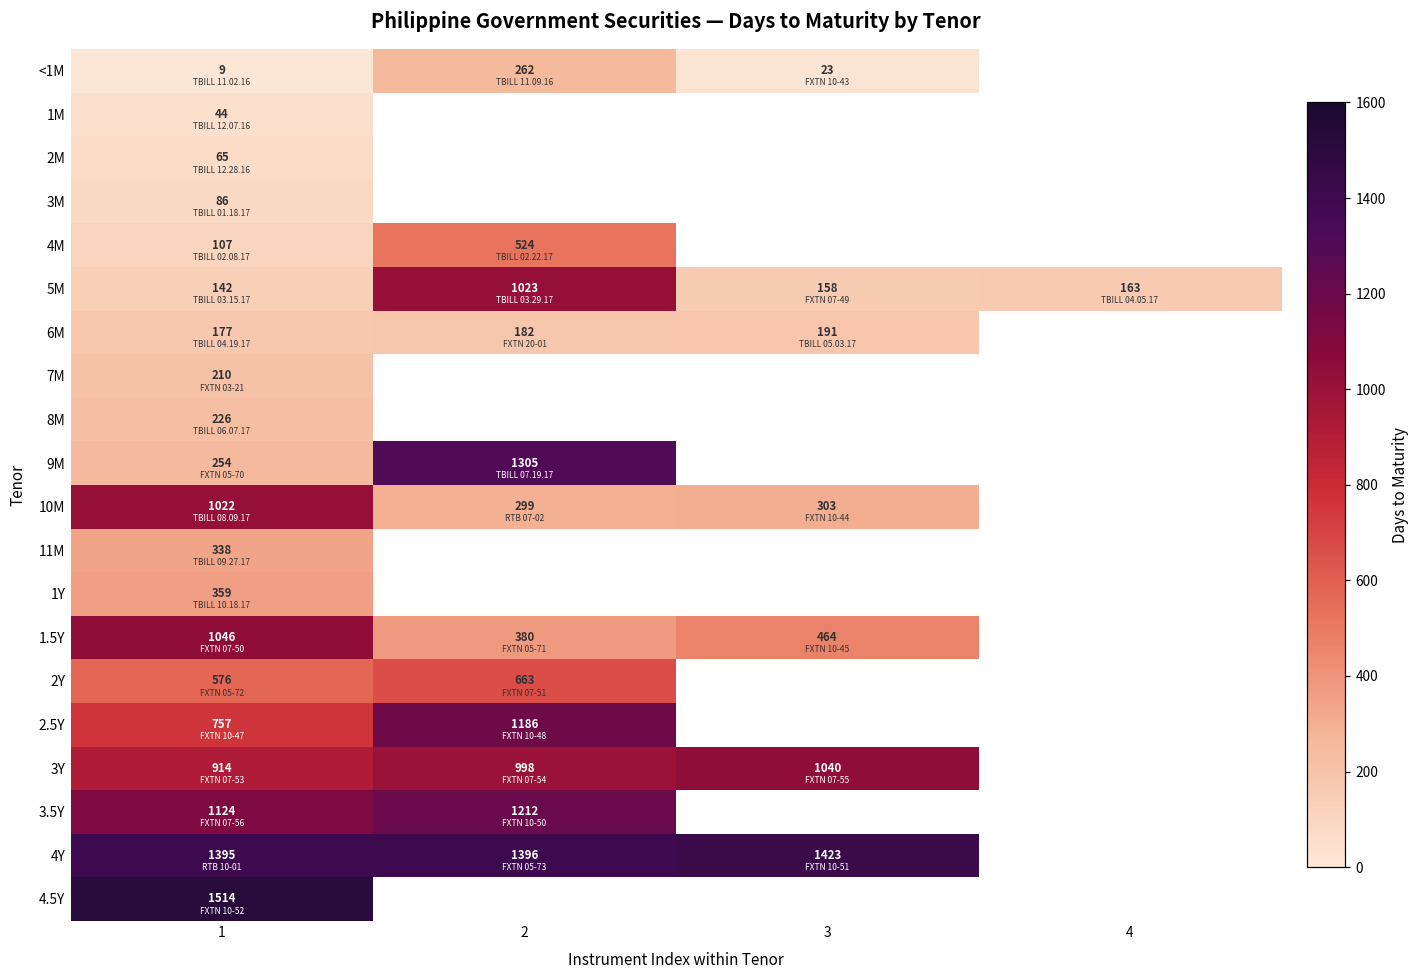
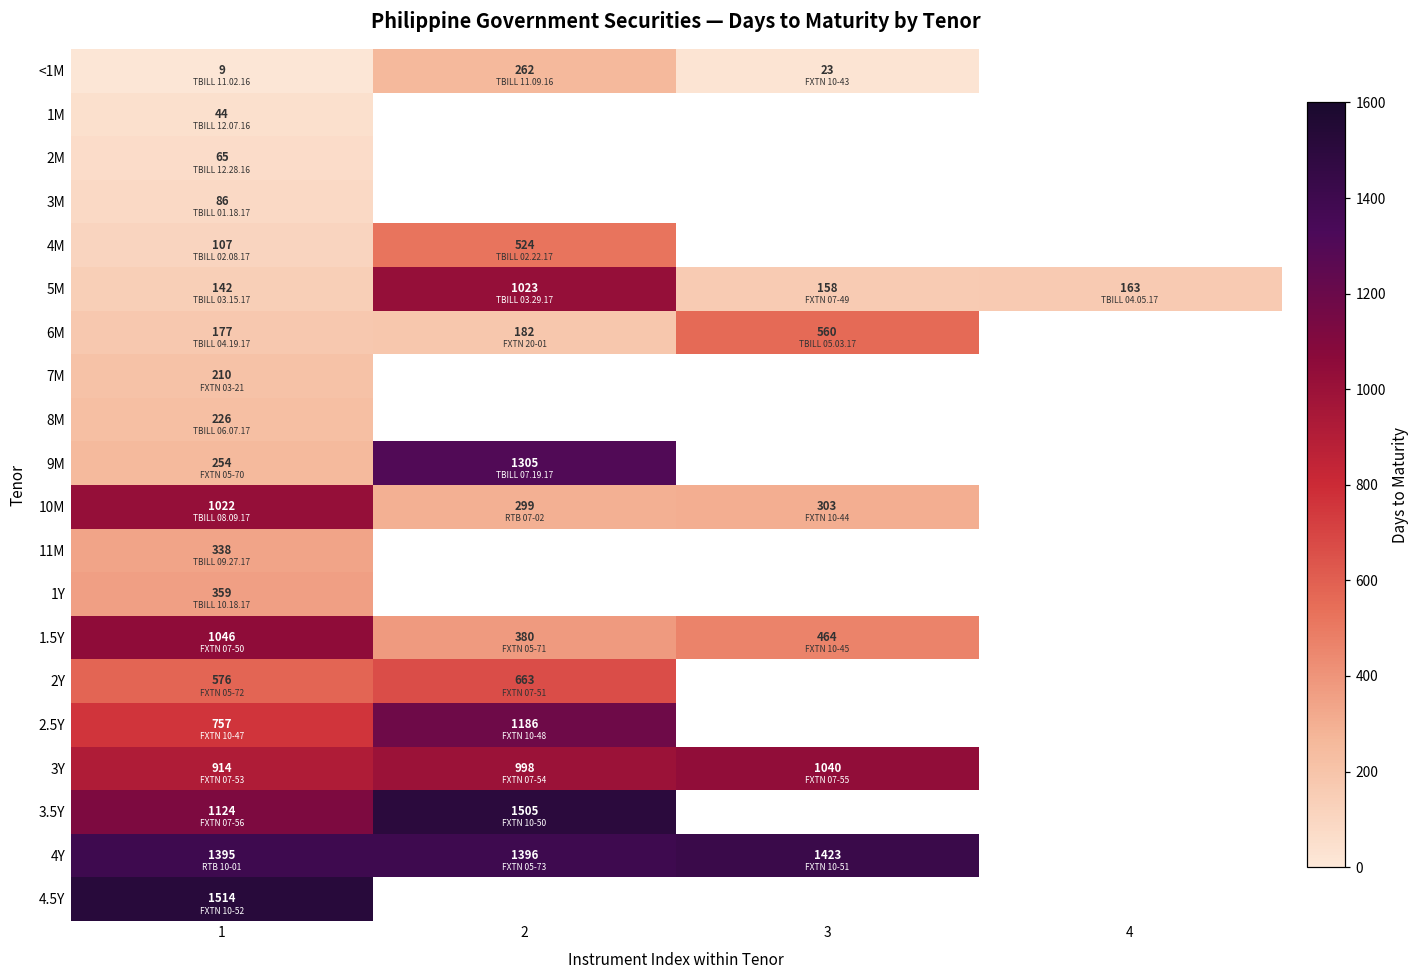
  {
    "6M": {
-     "3": 191
+     "3": 560
    },
    "3.5Y": {
-     "2": 1212
+     "2": 1505
    }
  }
